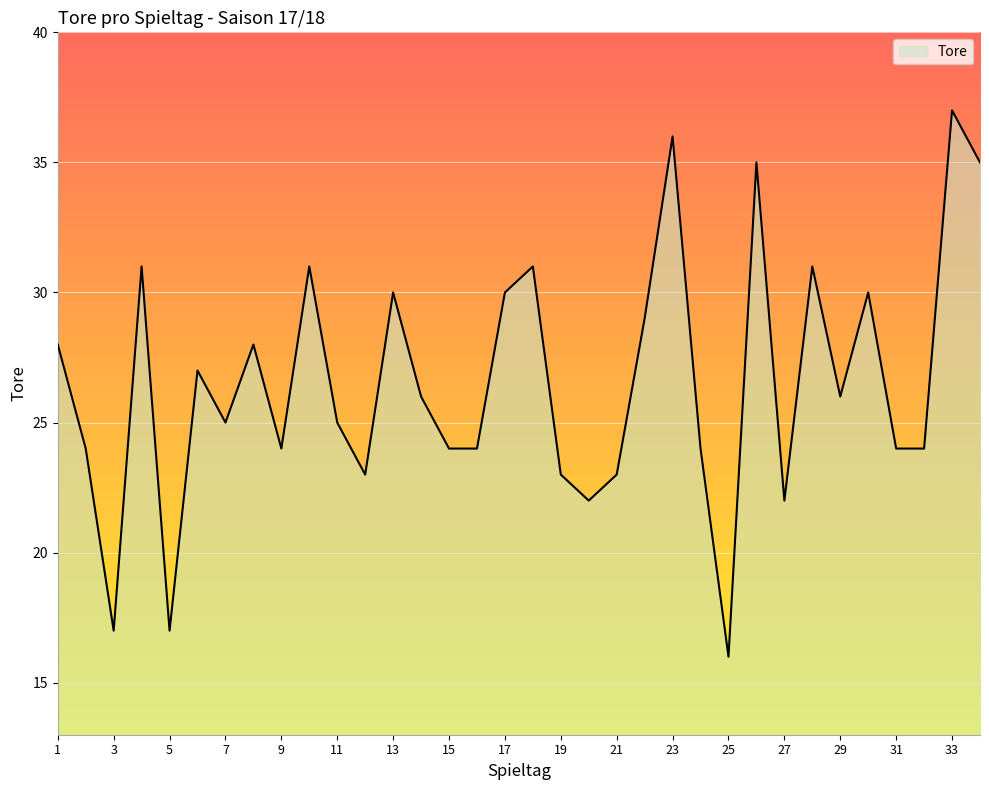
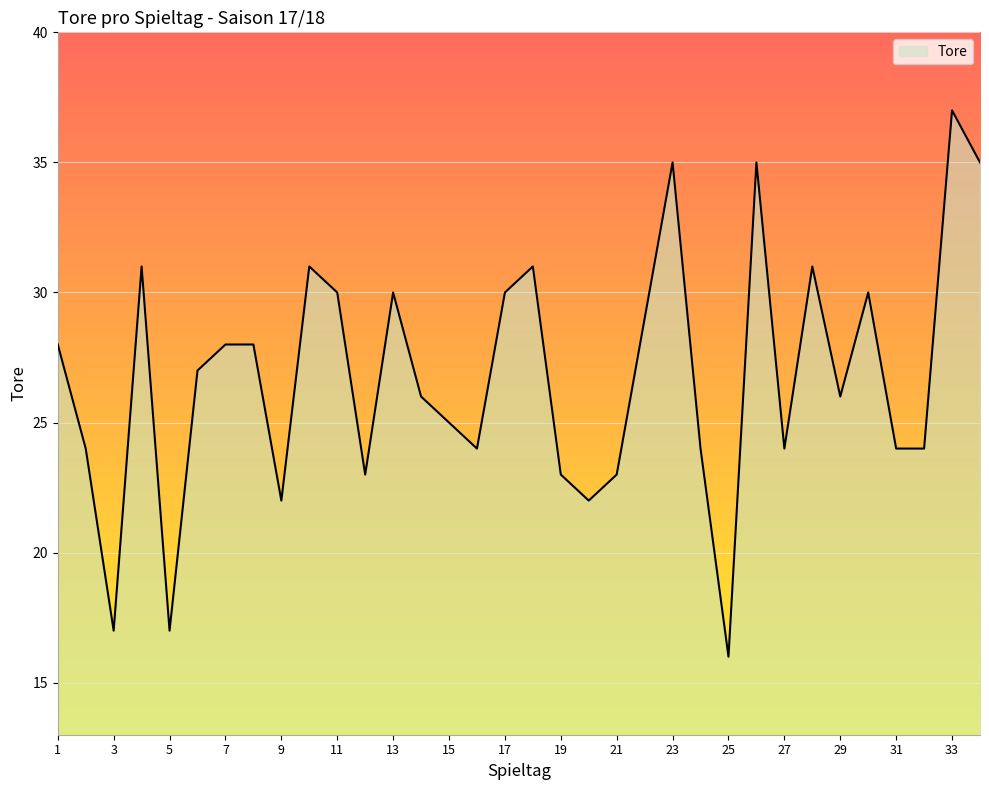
  {
    "1": 28,
    "3": 17,
    "5": 17,
-   "7": 25,
-   "9": 24,
-   "11": 25,
+   "7": 28,
+   "9": 22,
+   "11": 30,
    "13": 30,
-   "15": 24,
+   "15": 25,
    "17": 30,
    "19": 23,
    "21": 23,
-   "23": 36,
+   "23": 35,
    "25": 16,
-   "27": 22,
+   "27": 24,
    "29": 26,
    "31": 24,
    "33": 37
  }
